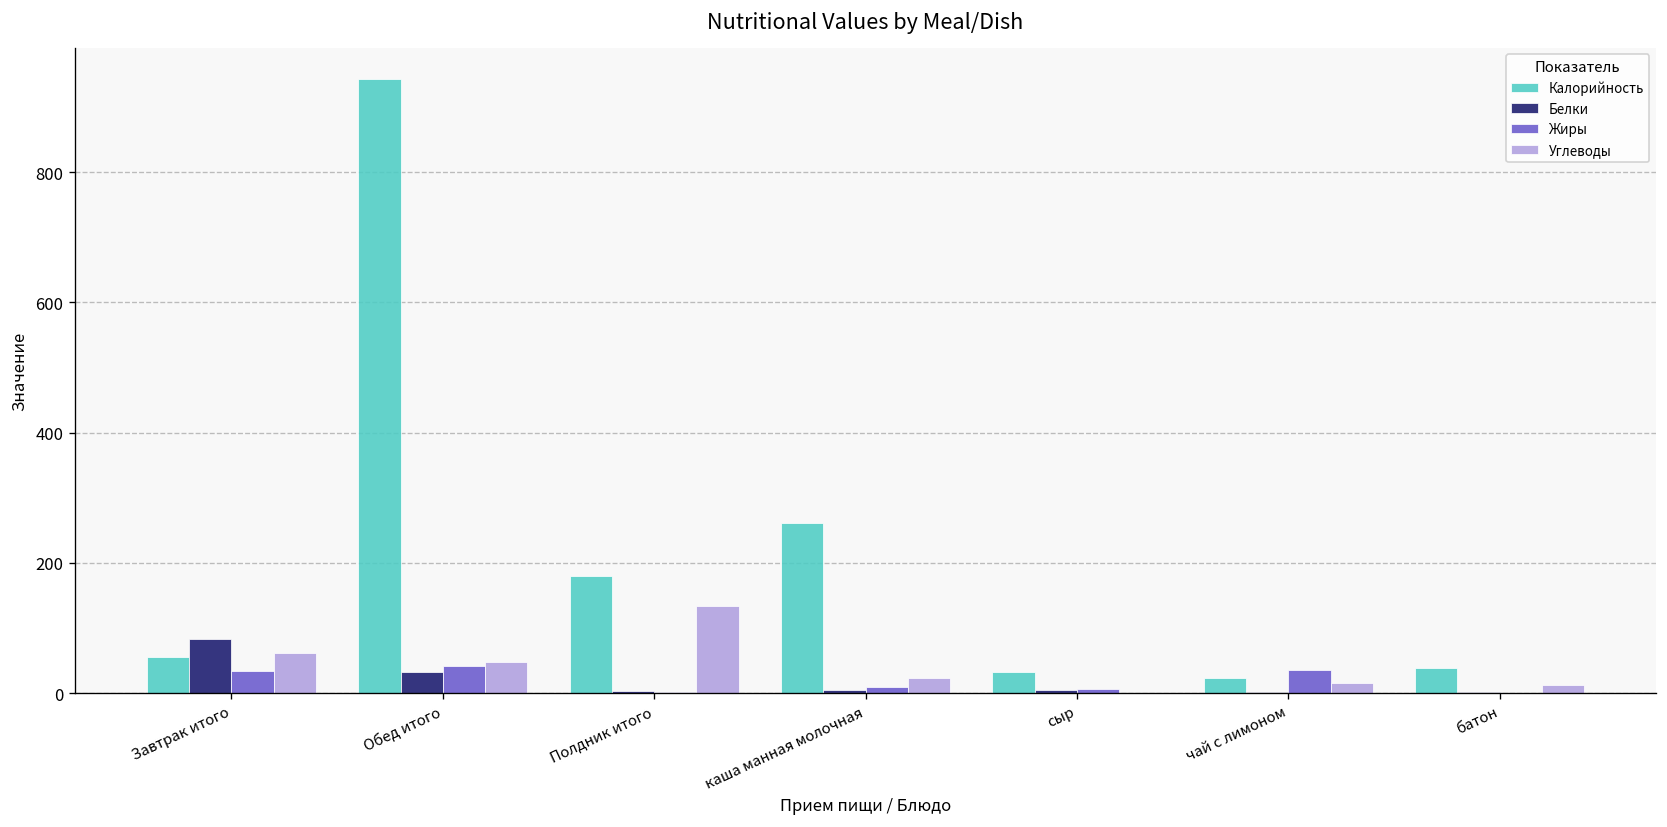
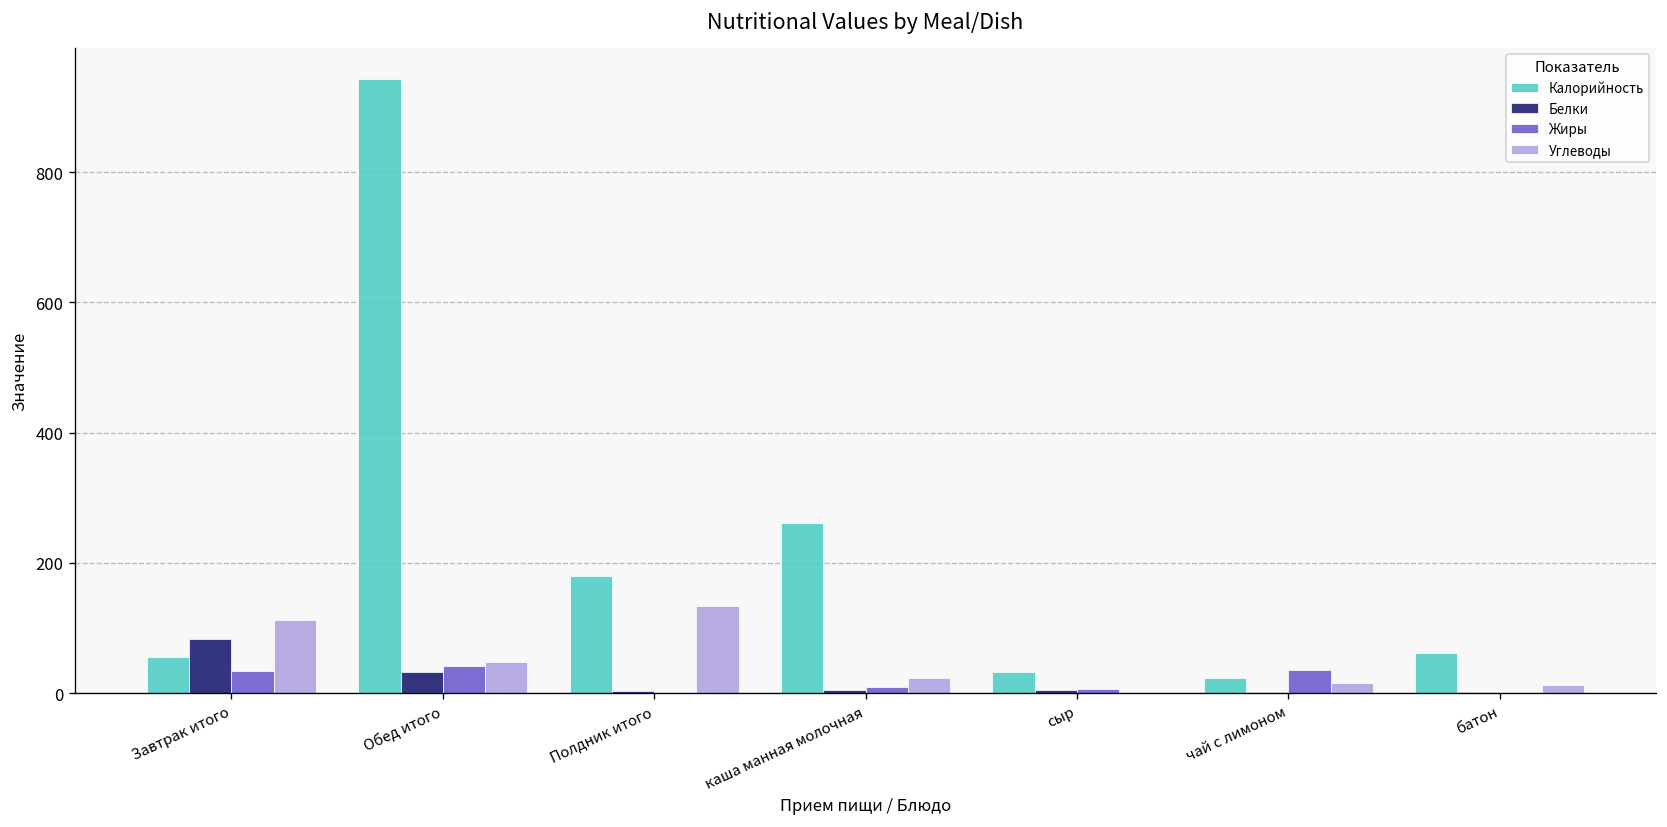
  {
    "Калорийность": {
      "Завтрак итого": 60,
      "Обед итого": 940,
      "Полдник итого": 180,
      "каша манная молочная": 260,
      "сыр": 30,
      "чай с лимоном": 20,
-     "батон": 40
+     "батон": 60
    },
    "Белки": {
      "Завтрак итого": 80,
      "Обед итого": 30,
      "сыр": 0
    },
    "Жиры": {
      "Завтрак итого": 30,
      "Обед итого": 40,
      "каша манная молочная": 10,
      "сыр": 10,
      "чай с лимоном": 40
    },
    "Углеводы": {
-     "Завтрак итого": 60,
+     "Завтрак итого": 110,
      "Обед итого": 50,
      "Полдник итого": 130,
      "каша манная молочная": 20,
      "сыр": 0,
      "чай с лимоном": 20,
      "батон": 10
    }
  }
